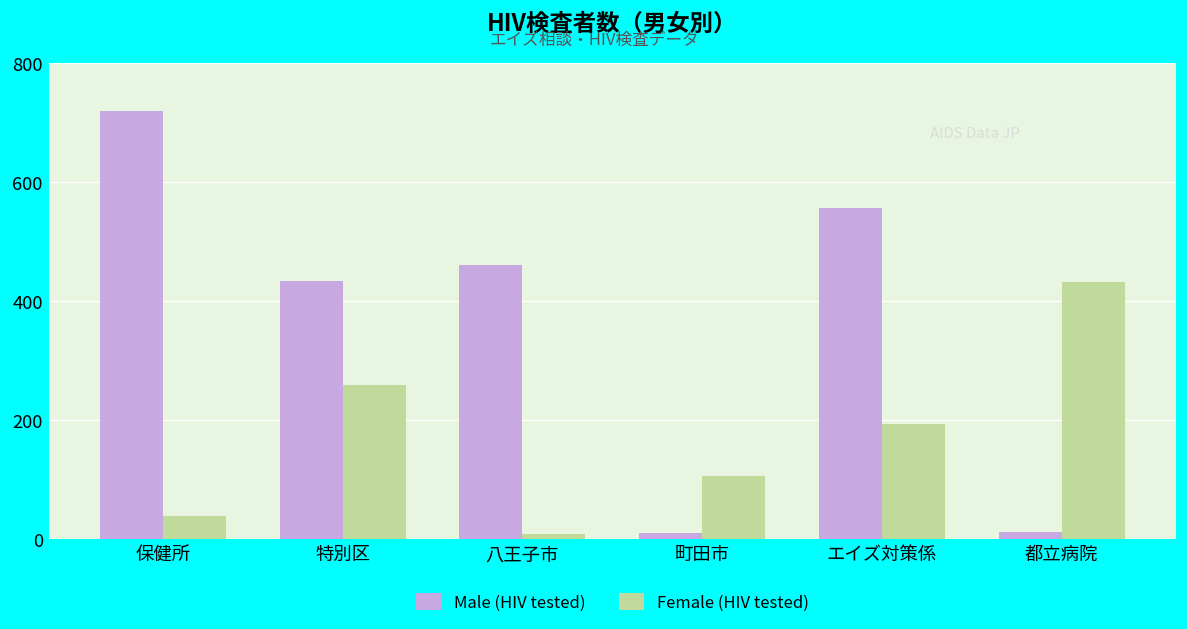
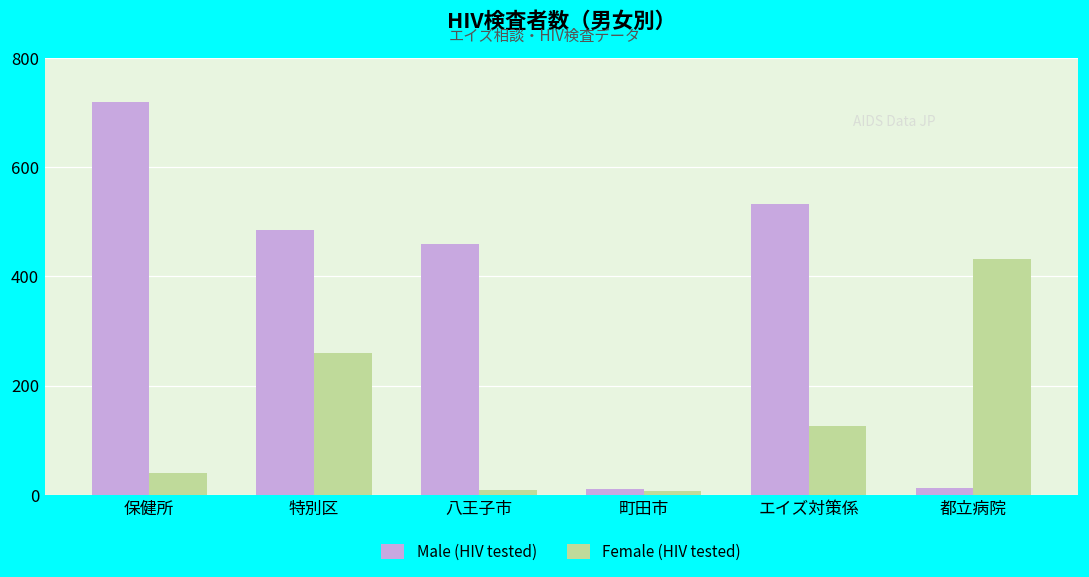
  {
    "Male (HIV tested)": {
      "保健所": 720,
-     "特別区": 430,
+     "特別区": 490,
      "八王子市": 460,
      "町田市": 10,
-     "エイズ対策係": 560,
+     "エイズ対策係": 530,
      "都立病院": 10
    },
    "Female (HIV tested)": {
      "保健所": 40,
      "特別区": 260,
      "八王子市": 10,
-     "町田市": 110,
-     "エイズ対策係": 190,
+     "町田市": 10,
+     "エイズ対策係": 130,
      "都立病院": 430
    }
  }
